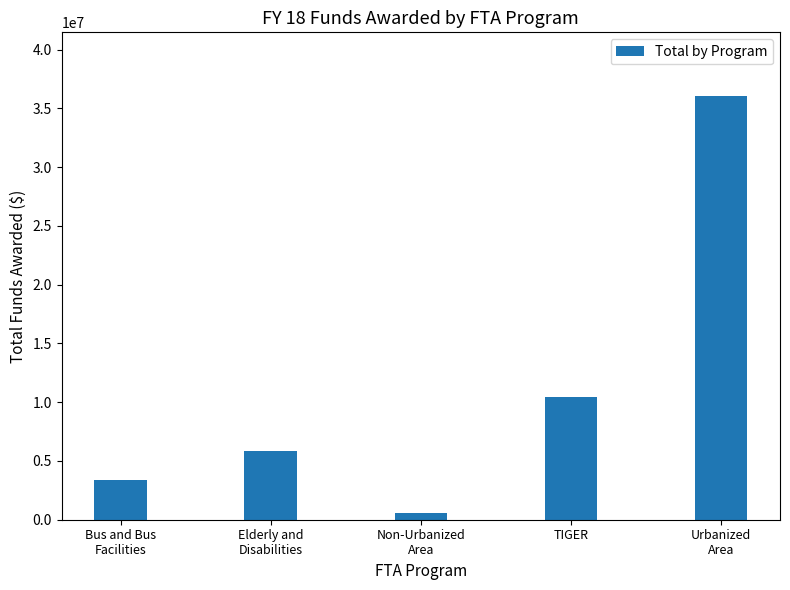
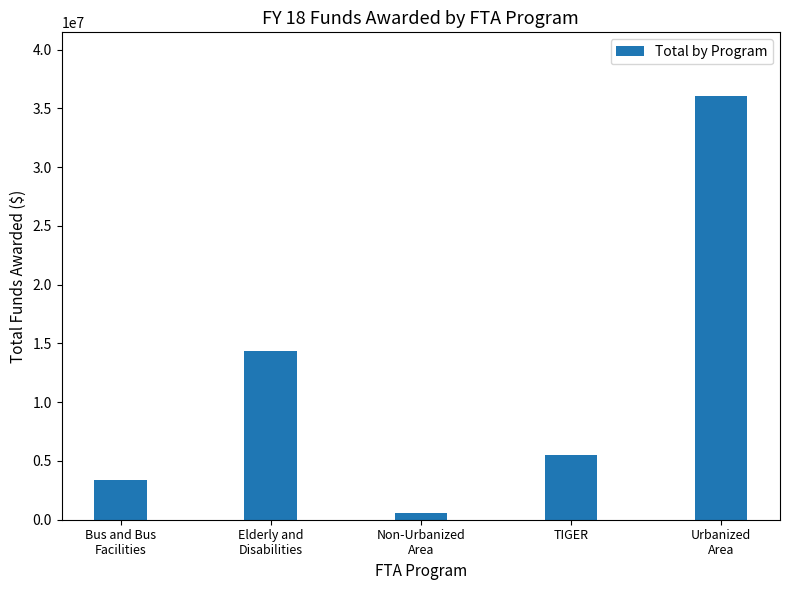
  {
    "Bus and Bus Facilities": 3400000,
-   "Elderly and Disabilities": 5800000,
+   "Elderly and Disabilities": 14400000,
    "Non-Urbanized Area": 500000,
-   "TIGER": 10400000,
+   "TIGER": 5500000,
    "Urbanized Area": 36100000
  }
